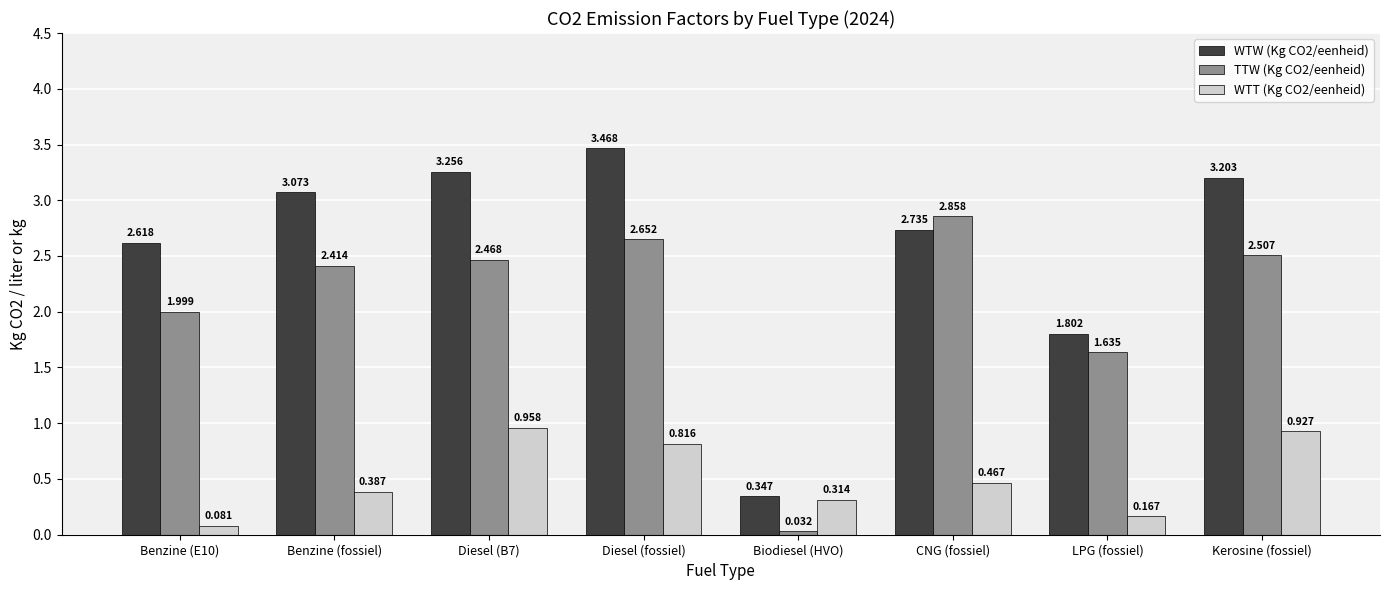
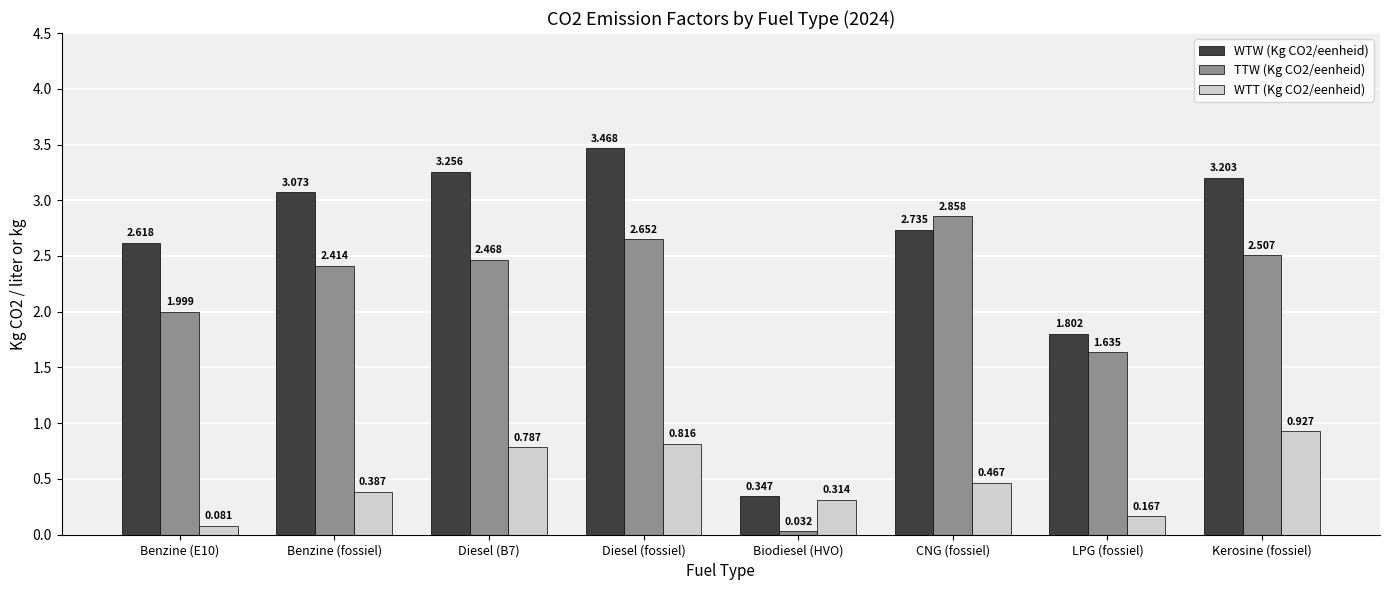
  {
    "WTW (Kg CO2/eenheid)": {
      "Benzine (E10)": 2.618,
      "Benzine (fossiel)": 3.073,
      "Diesel (B7)": 3.256,
      "Diesel (fossiel)": 3.468,
      "Biodiesel (HVO)": 0.347,
      "CNG (fossiel)": 2.735,
      "LPG (fossiel)": 1.802,
      "Kerosine (fossiel)": 3.203
    },
    "TTW (Kg CO2/eenheid)": {
      "Benzine (E10)": 1.999,
      "Benzine (fossiel)": 2.414,
      "Diesel (B7)": 2.468,
      "Diesel (fossiel)": 2.652,
      "Biodiesel (HVO)": 0.032,
      "CNG (fossiel)": 2.858,
      "LPG (fossiel)": 1.635,
      "Kerosine (fossiel)": 2.507
    },
    "WTT (Kg CO2/eenheid)": {
      "Benzine (E10)": 0.081,
      "Benzine (fossiel)": 0.387,
-     "Diesel (B7)": 0.958,
+     "Diesel (B7)": 0.787,
      "Diesel (fossiel)": 0.816,
      "Biodiesel (HVO)": 0.314,
      "CNG (fossiel)": 0.467,
      "LPG (fossiel)": 0.167,
      "Kerosine (fossiel)": 0.927
    }
  }
